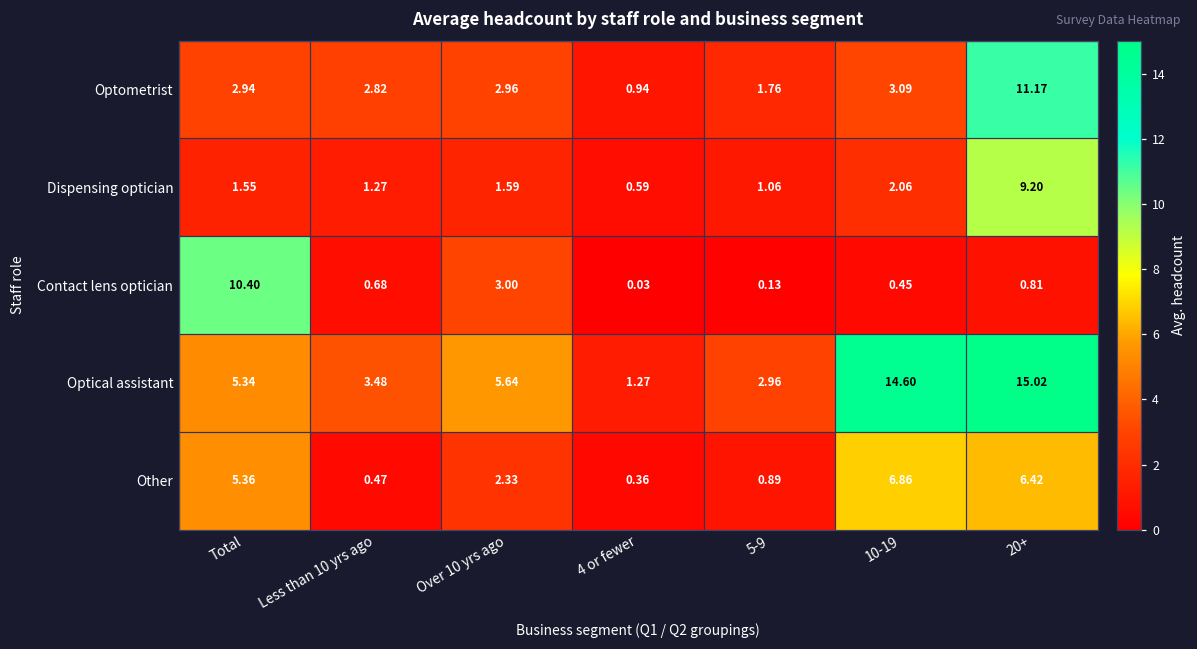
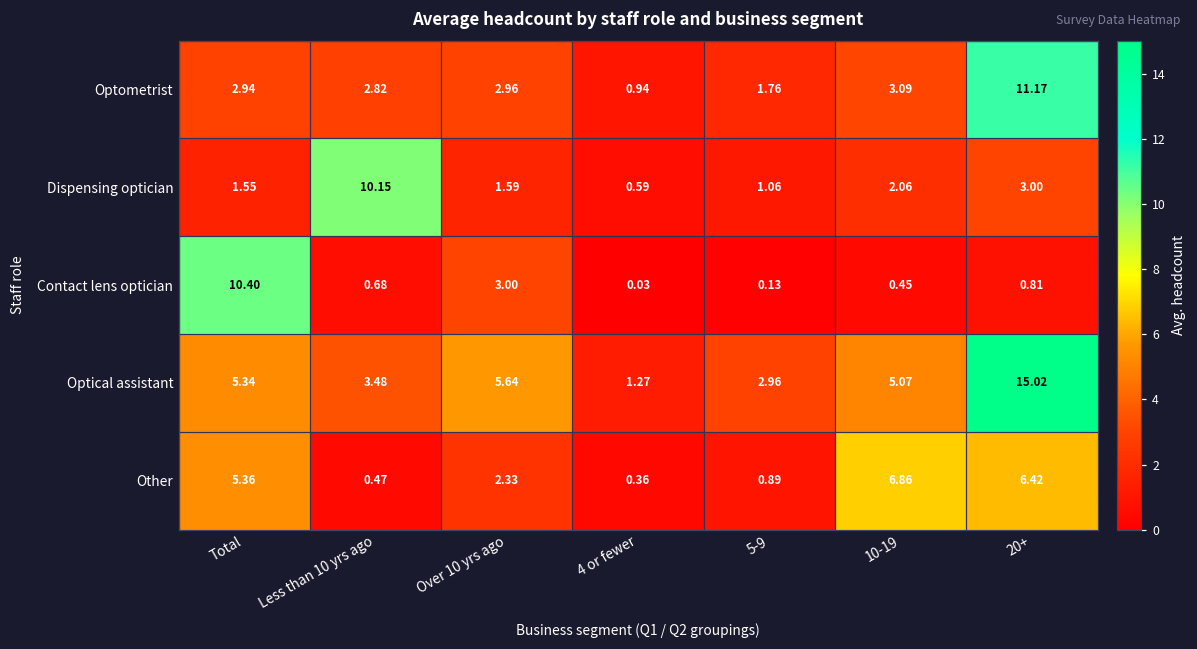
  {
    "Optometrist": {
      "Total": 2.94,
      "Less than 10 yrs ago": 2.82,
      "Over 10 yrs ago": 2.96,
      "4 or fewer": 0.94,
      "5-9": 1.76,
      "10-19": 3.09,
      "20+": 11.17
    },
    "Dispensing optician": {
      "Total": 1.55,
-     "Less than 10 yrs ago": 1.27,
+     "Less than 10 yrs ago": 10.15,
      "Over 10 yrs ago": 1.59,
      "4 or fewer": 0.59,
      "5-9": 1.06,
      "10-19": 2.06,
-     "20+": 9.20
+     "20+": 3.00
    },
    "Contact lens optician": {
      "Total": 10.40,
      "Less than 10 yrs ago": 0.68,
      "Over 10 yrs ago": 3.00,
      "4 or fewer": 0.03,
      "5-9": 0.13,
      "10-19": 0.45,
      "20+": 0.81
    },
    "Optical assistant": {
      "Total": 5.34,
      "Less than 10 yrs ago": 3.48,
      "Over 10 yrs ago": 5.64,
      "4 or fewer": 1.27,
      "5-9": 2.96,
-     "10-19": 14.60,
+     "10-19": 5.07,
      "20+": 15.02
    },
    "Other": {
      "Total": 5.36,
      "Less than 10 yrs ago": 0.47,
      "Over 10 yrs ago": 2.33,
      "4 or fewer": 0.36,
      "5-9": 0.89,
      "10-19": 6.86,
      "20+": 6.42
    }
  }
